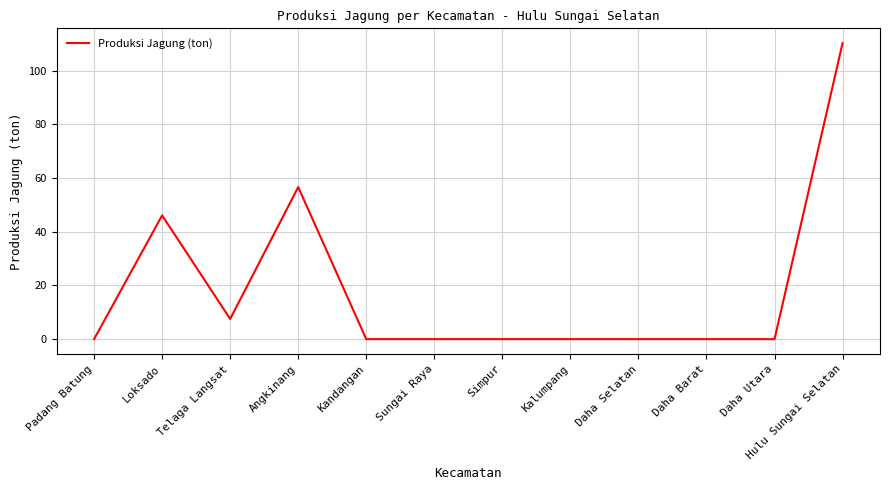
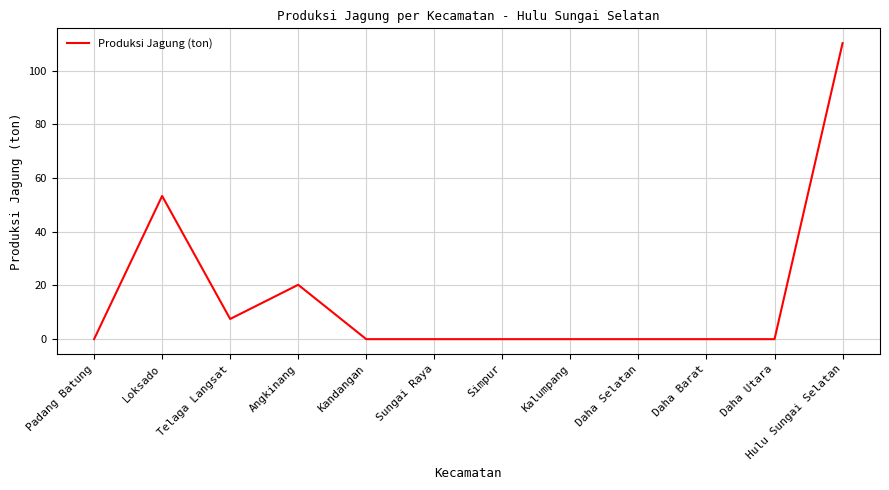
  {
    "Padang Batung": 0,
-   "Loksado": 46,
+   "Loksado": 53,
    "Telaga Langsat": 8,
-   "Angkinang": 57,
+   "Angkinang": 20,
    "Kandangan": 0,
    "Sungai Raya": 0,
    "Simpur": 0,
    "Kalumpang": 0,
    "Daha Selatan": 0,
    "Daha Barat": 0,
    "Daha Utara": 0,
    "Hulu Sungai Selatan": 110
  }
